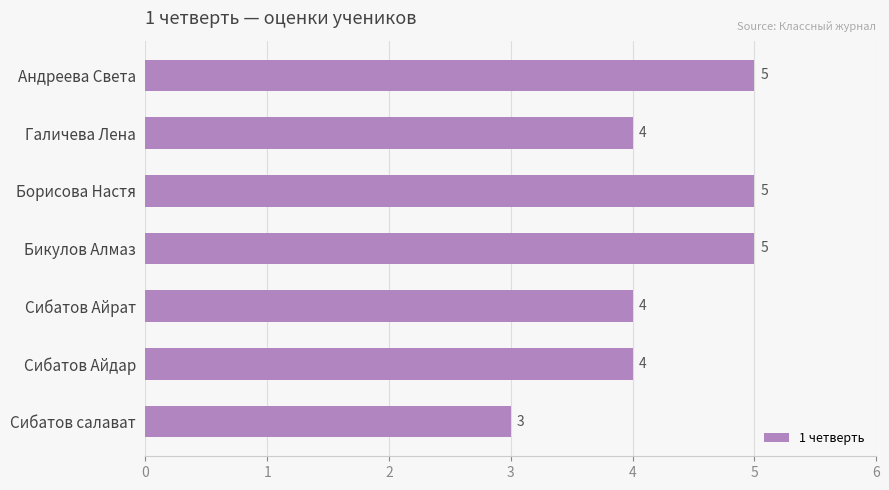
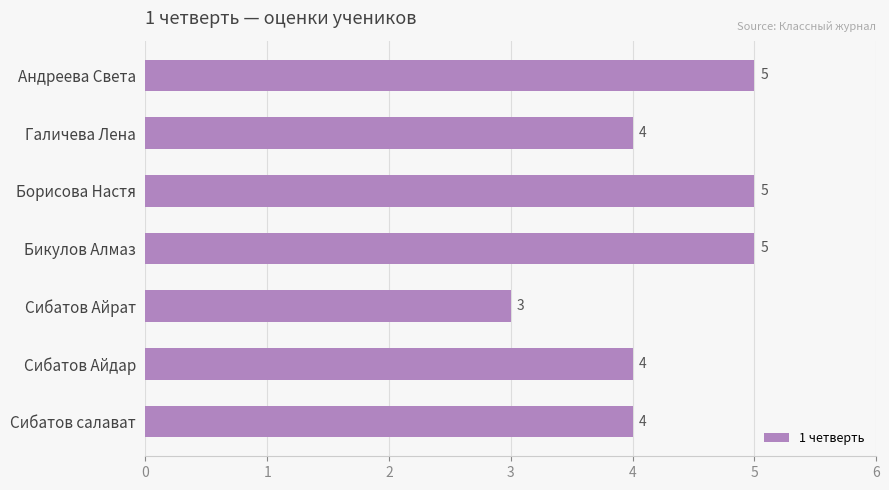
  {
    "Андреева Света": 5,
    "Галичева Лена": 4,
    "Борисова Настя": 5,
    "Бикулов Алмаз": 5,
-   "Сибатов Айрат": 4,
+   "Сибатов Айрат": 3,
    "Сибатов Айдар": 4,
-   "Сибатов салават": 3
+   "Сибатов салават": 4
  }
